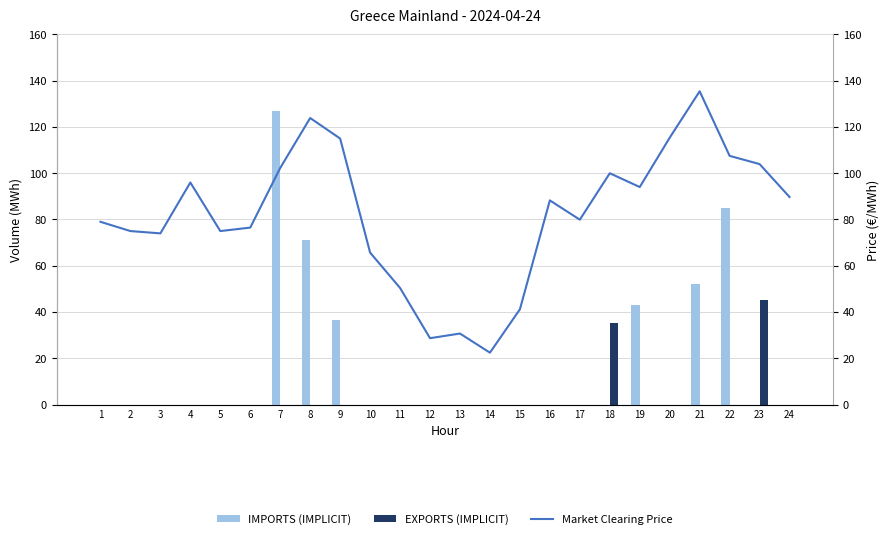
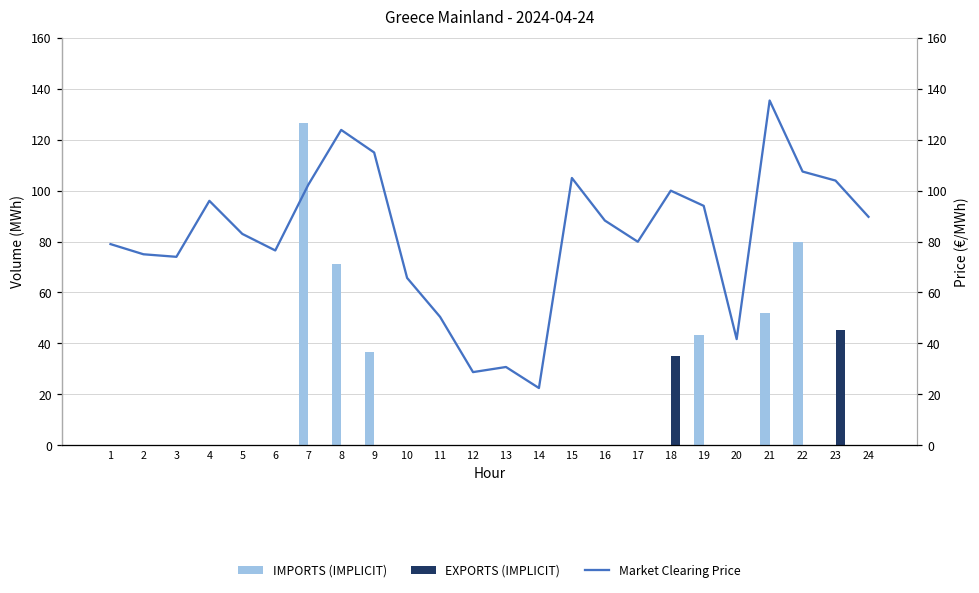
  {
    "IMPORTS (IMPLICIT)": {
      "1": 0,
      "2": 0,
      "3": 0,
      "4": 0,
      "5": 0,
      "6": 0,
      "7": 127,
      "8": 71,
      "9": 37,
      "10": 0,
      "11": 0,
      "12": 0,
      "13": 0,
      "14": 0,
      "15": 0,
      "16": 0,
      "17": 0,
      "18": 0,
      "19": 43,
      "20": 0,
      "21": 52,
-     "22": 85,
+     "22": 80,
      "23": 0,
      "24": 0
    },
    "EXPORTS (IMPLICIT)": {
      "1": 0,
      "2": 0,
      "3": 0,
      "4": 0,
      "5": 0,
      "6": 0,
      "7": 0,
      "8": 0,
      "9": 0,
      "10": 0,
      "11": 0,
      "12": 0,
      "13": 0,
      "14": 0,
      "15": 0,
      "16": 0,
      "17": 0,
      "18": 35,
      "19": 0,
      "20": 0,
      "21": 0,
      "22": 0,
      "23": 45,
      "24": 0
    },
    "Market Clearing Price": {
      "1": 79,
      "2": 75,
      "3": 74,
      "4": 96,
-     "5": 75,
+     "5": 83,
      "6": 77,
      "7": 102,
      "8": 124,
      "9": 115,
      "10": 66,
      "11": 50,
      "12": 29,
      "13": 31,
      "14": 22,
-     "15": 41,
+     "15": 105,
      "16": 88,
      "17": 80,
      "18": 100,
      "19": 94,
-     "20": 115,
+     "20": 42,
      "21": 135,
      "22": 108,
      "23": 104,
      "24": 90
    }
  }
